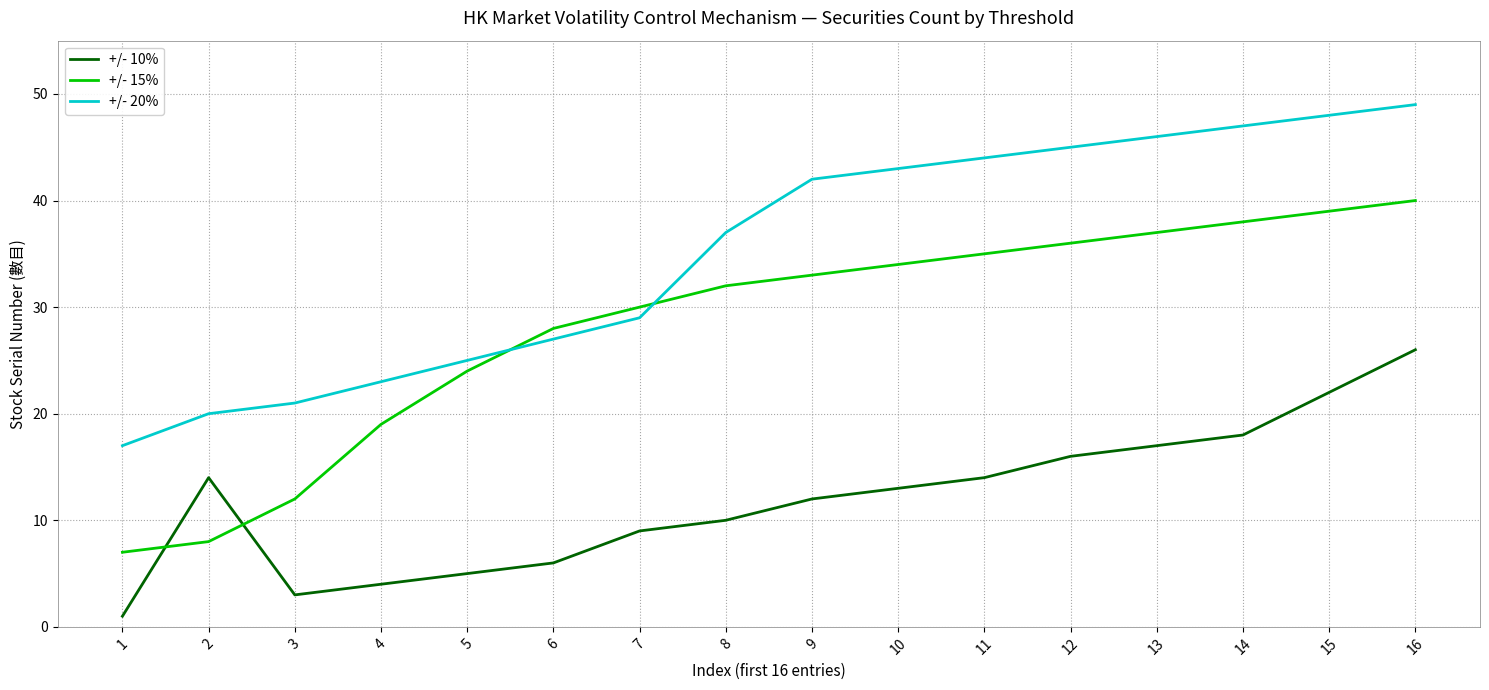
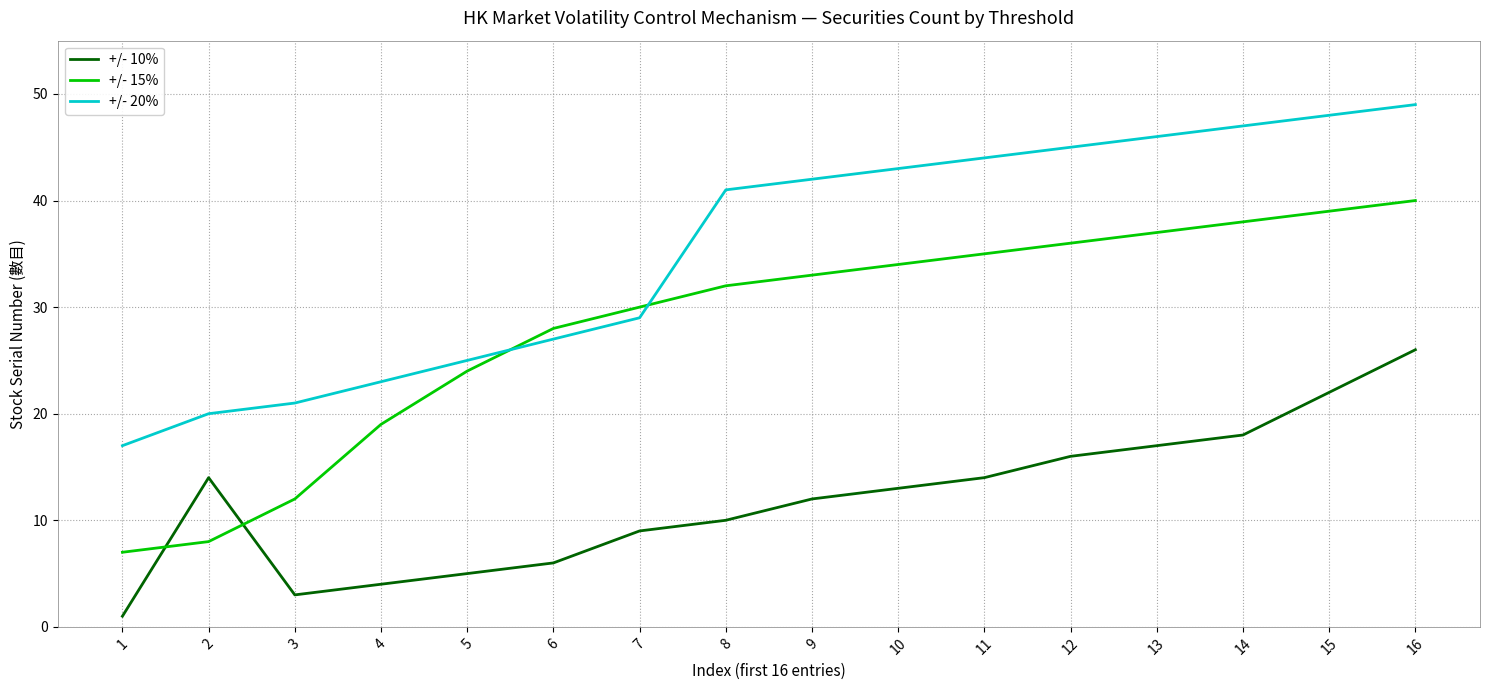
  {
    "+/- 10%": {
      "1": 1,
      "2": 14,
      "3": 3,
      "4": 4,
      "5": 5,
      "6": 6,
      "7": 9,
      "8": 10,
      "9": 12,
      "10": 13,
      "11": 14,
      "12": 16,
      "13": 17,
      "14": 18,
      "15": 22,
      "16": 26
    },
    "+/- 15%": {
      "1": 7,
      "2": 8,
      "3": 12,
      "4": 19,
      "5": 24,
      "6": 28,
      "7": 30,
      "8": 32,
      "9": 33,
      "10": 34,
      "11": 35,
      "12": 36,
      "13": 37,
      "14": 38,
      "15": 39,
      "16": 40
    },
    "+/- 20%": {
      "1": 17,
      "2": 20,
      "3": 21,
      "4": 23,
      "5": 25,
      "6": 27,
      "7": 29,
-     "8": 37,
+     "8": 41,
      "9": 42,
      "10": 43,
      "11": 44,
      "12": 45,
      "13": 46,
      "14": 47,
      "15": 48,
      "16": 49
    }
  }
